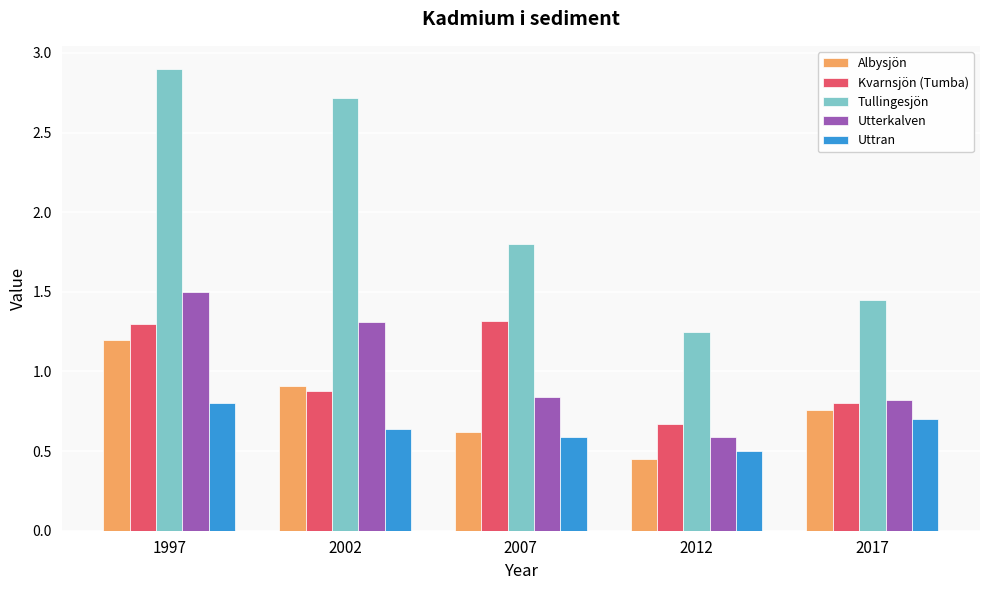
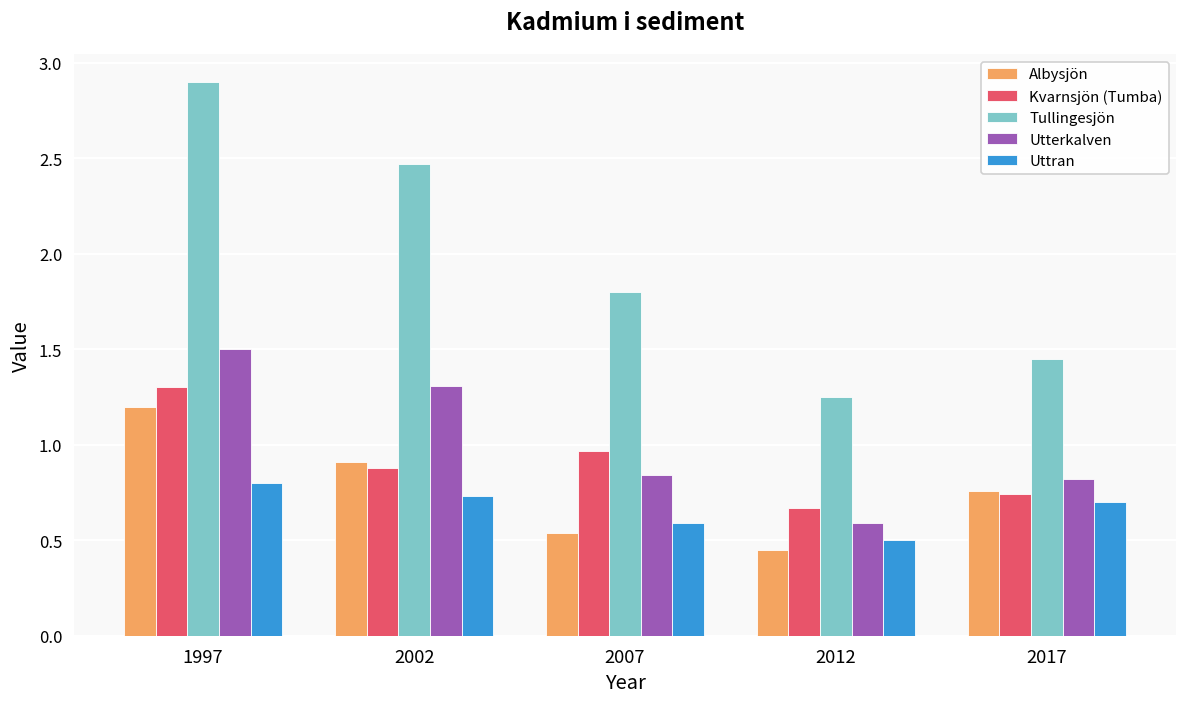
  {
    "Albysjön": {
      "1997": 1.20,
      "2002": 0.91,
-     "2007": 0.62,
+     "2007": 0.54,
      "2012": 0.45,
      "2017": 0.76
    },
    "Kvarnsjön (Tumba)": {
      "1997": 1.30,
      "2002": 0.88,
-     "2007": 1.32,
+     "2007": 0.97,
      "2012": 0.67,
-     "2017": 0.80
+     "2017": 0.74
    },
    "Tullingesjön": {
      "1997": 2.90,
-     "2002": 2.72,
+     "2002": 2.47,
      "2007": 1.80,
      "2012": 1.25,
      "2017": 1.45
    },
    "Utterkalven": {
      "1997": 1.50,
      "2002": 1.31,
      "2007": 0.84,
      "2012": 0.59,
      "2017": 0.82
    },
    "Uttran": {
      "1997": 0.80,
-     "2002": 0.64,
+     "2002": 0.73,
      "2007": 0.59,
      "2012": 0.50,
      "2017": 0.70
    }
  }
